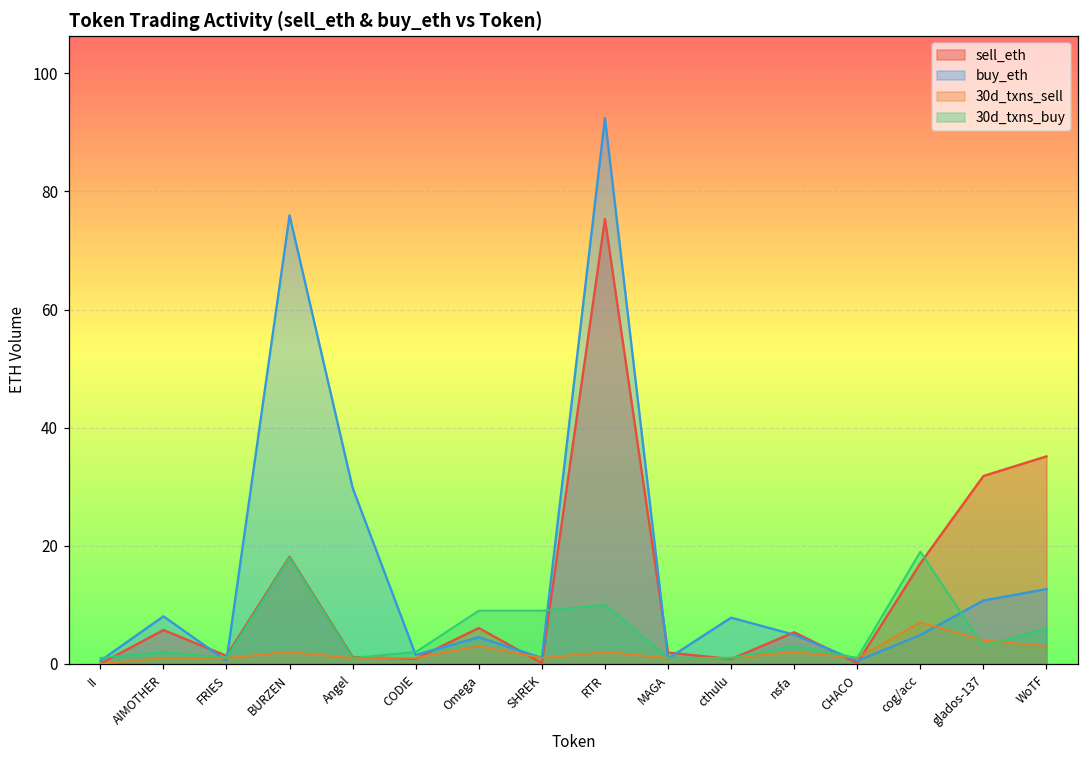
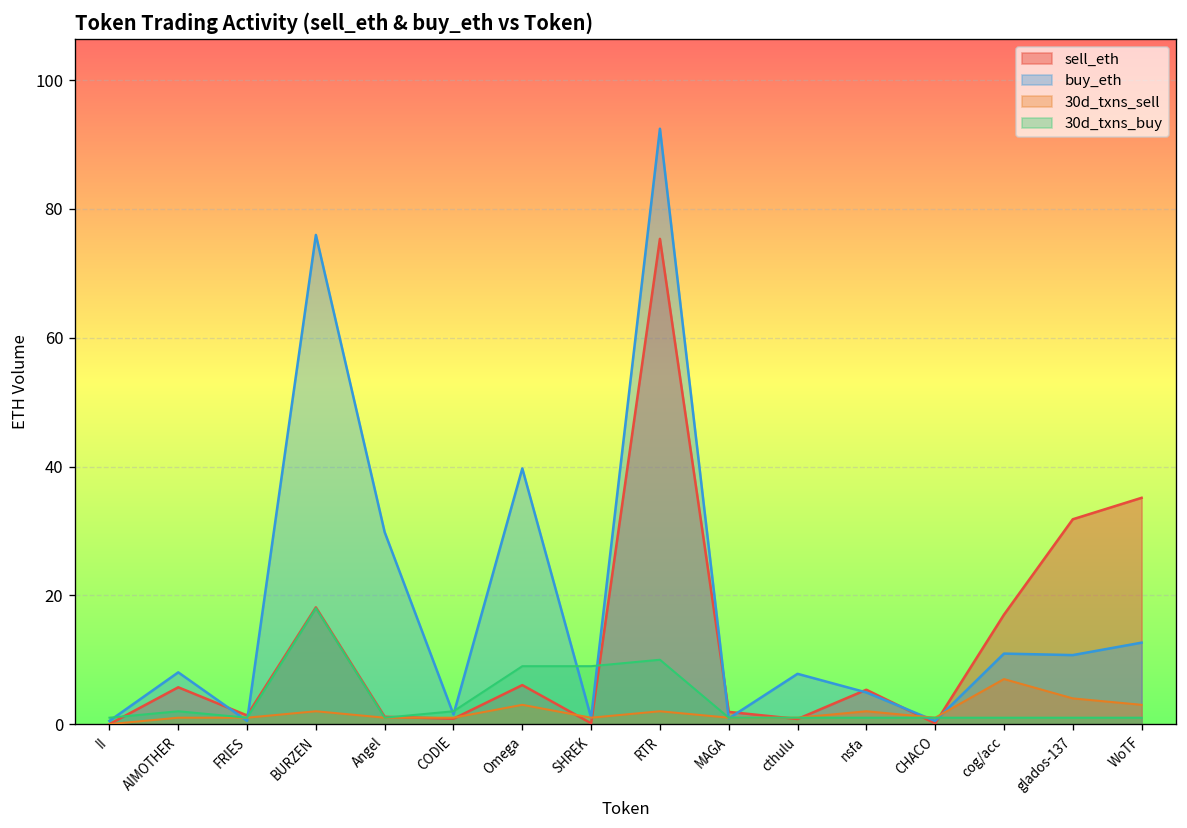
  {
    "buy_eth": {
      "II": 1,
      "AIMOTHER": 8,
      "FRIES": 1,
      "BURZEN": 76,
      "Angel": 30,
      "CODIE": 2,
-     "Omega": 5,
+     "Omega": 40,
      "RTR": 92,
      "cthulu": 8,
-     "cog/acc": 5,
+     "cog/acc": 11,
      "glados-137": 11,
      "WoTF": 13
    },
    "30d_txns_buy": {
      "II": 1,
      "AIMOTHER": 2,
      "CODIE": 2,
      "Omega": 9,
      "SHREK": 9,
      "RTR": 10,
-     "nsfa": 3,
-     "cog/acc": 19,
-     "glados-137": 3,
-     "WoTF": 6
+     "nsfa": 1,
+     "cog/acc": 1,
+     "glados-137": 1,
+     "WoTF": 1
    }
  }
